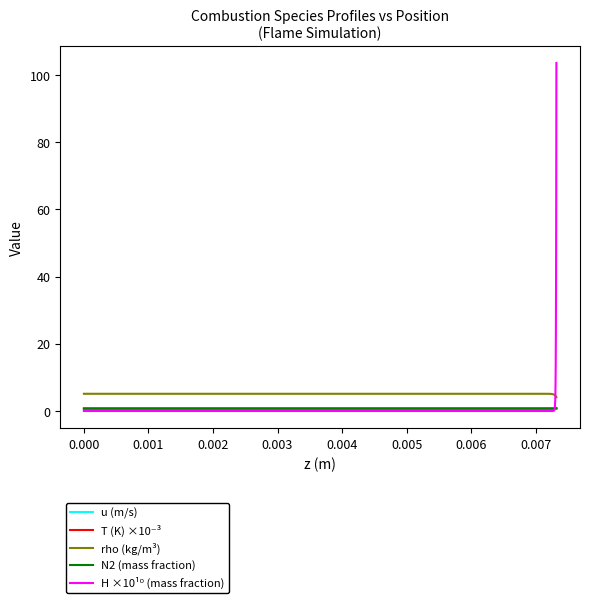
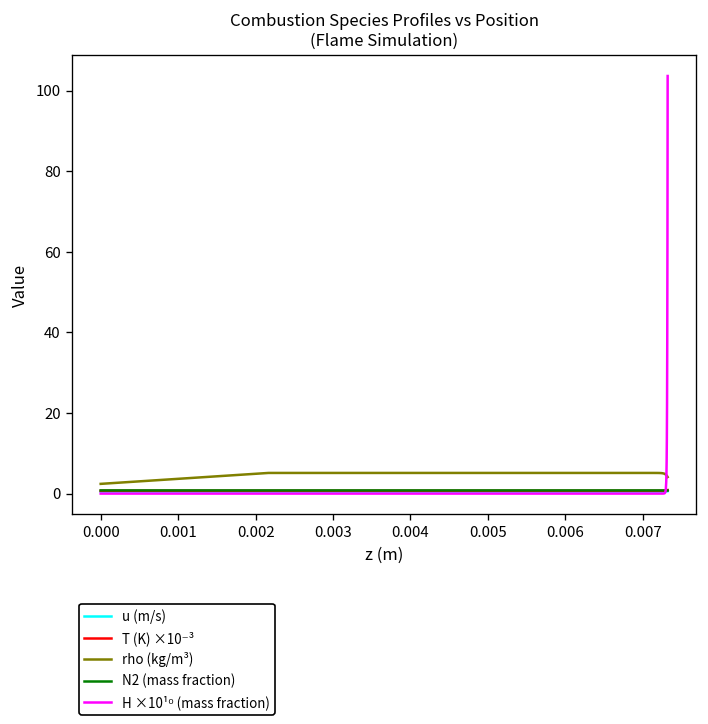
  {
    "rho (kg/m³)": {
-     "0.000": 5,
+     "0.000": 2,
      "0.007": 5
    }
  }
